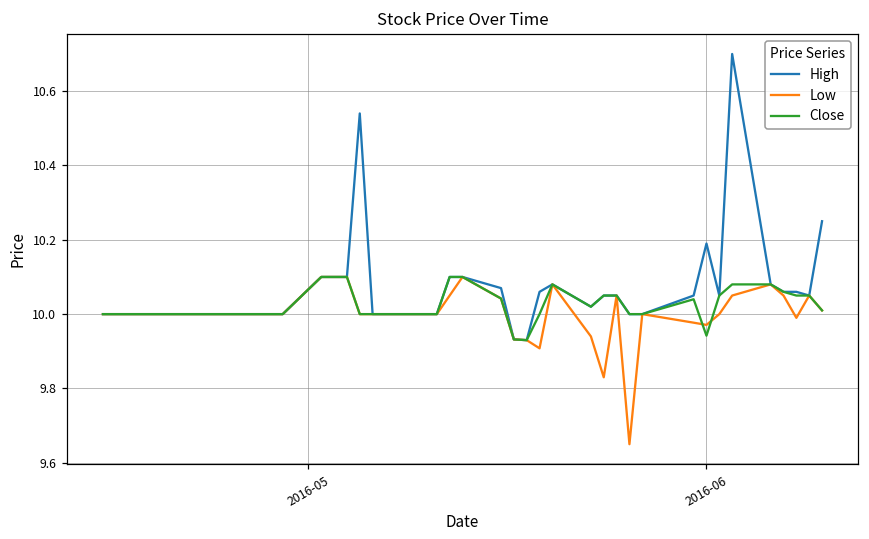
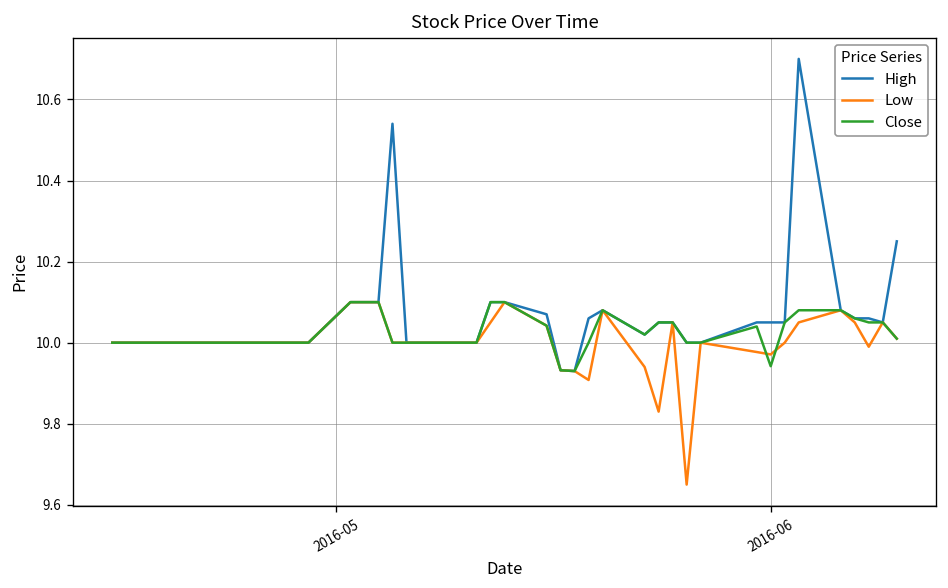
  {
    "High": {
-     "2016-06": 10.19
+     "2016-06": 10.05
    },
    "Low": {
      "2016-06": 9.97
    },
    "Close": {
      "2016-06": 9.94
    }
  }
